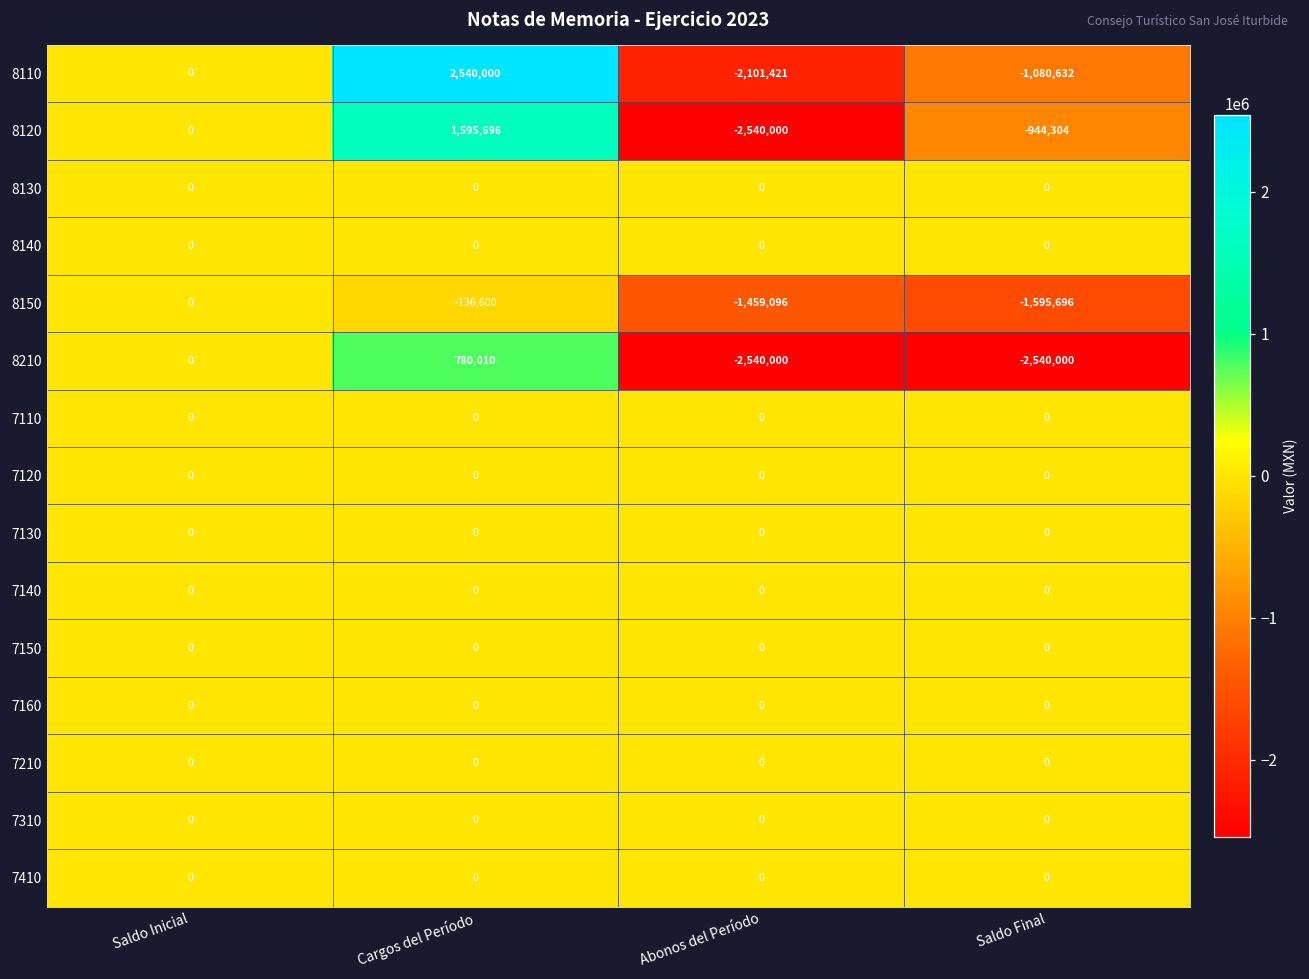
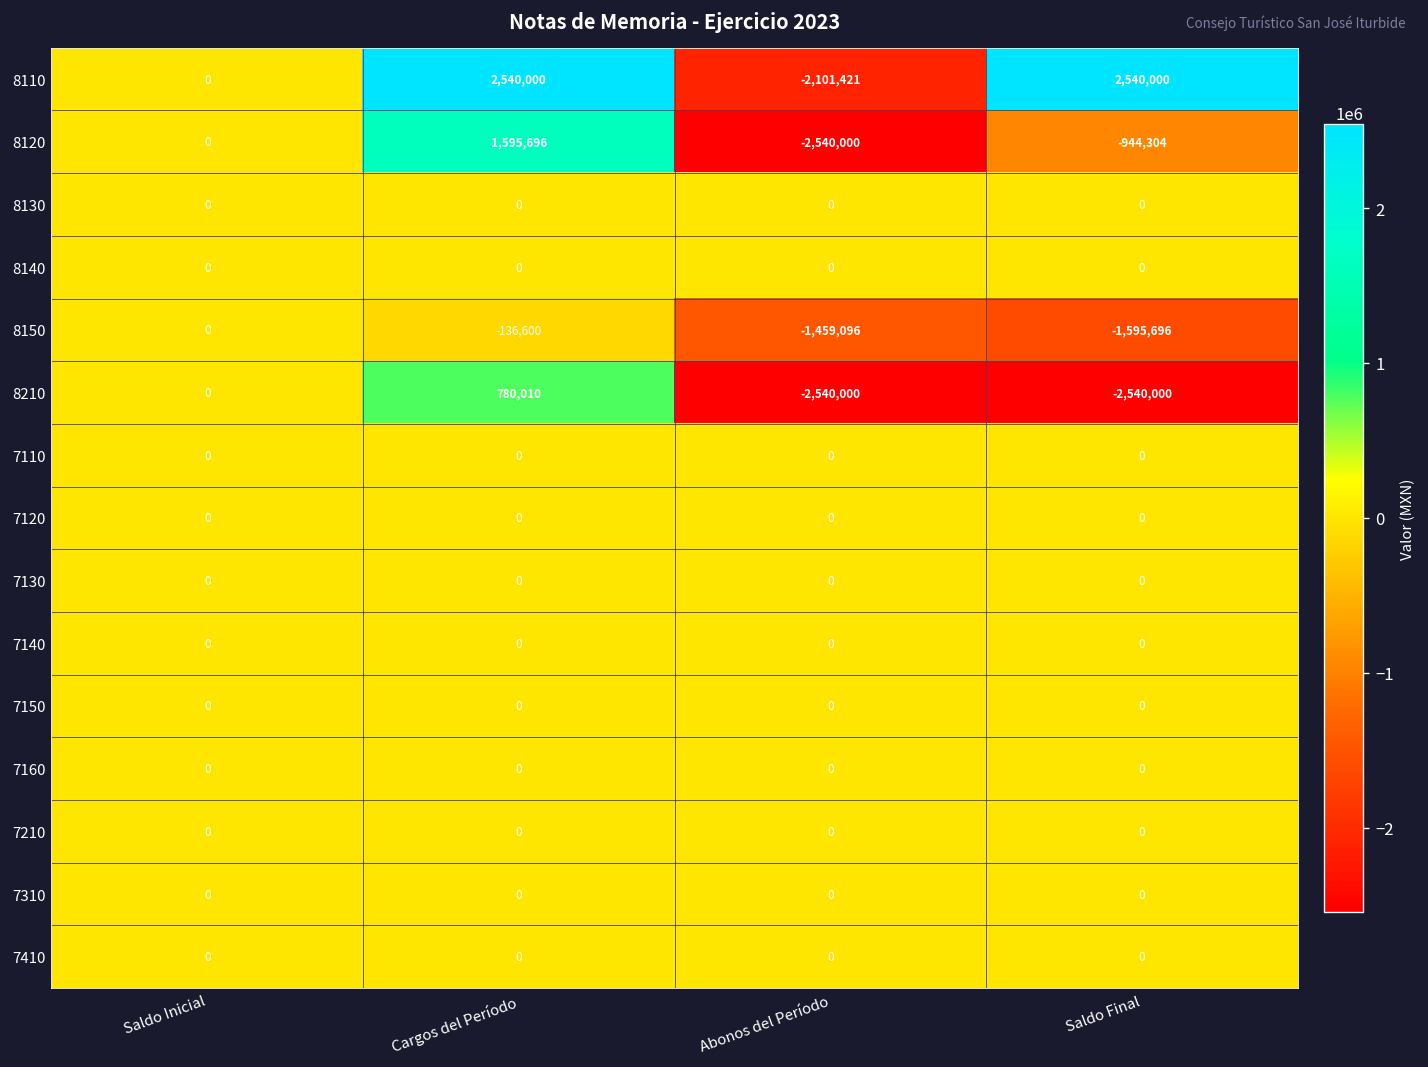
  {
    "8110": {
      "Saldo Inicial": "0",
      "Cargos del Período": "2,540,000",
      "Abonos del Período": "-2,101,421",
-     "Saldo Final": "-1,080,632"
+     "Saldo Final": "2,540,000"
    },
    "8120": {
      "Saldo Inicial": "0",
      "Cargos del Período": "1,595,696",
      "Abonos del Período": "-2,540,000",
      "Saldo Final": "-944,304"
    },
    "8130": {
      "Saldo Inicial": "0",
      "Cargos del Período": "0",
      "Abonos del Período": "0",
      "Saldo Final": "0"
    },
    "8140": {
      "Saldo Inicial": "0",
      "Cargos del Período": "0",
      "Abonos del Período": "0",
      "Saldo Final": "0"
    },
    "8150": {
      "Saldo Inicial": "0",
      "Cargos del Período": "-136,600",
      "Abonos del Período": "-1,459,096",
      "Saldo Final": "-1,595,696"
    },
    "8210": {
      "Saldo Inicial": "0",
      "Cargos del Período": "780,010",
      "Abonos del Período": "-2,540,000",
      "Saldo Final": "-2,540,000"
    },
    "7110": {
      "Saldo Inicial": "0",
      "Cargos del Período": "0",
      "Abonos del Período": "0",
      "Saldo Final": "0"
    },
    "7120": {
      "Saldo Inicial": "0",
      "Cargos del Período": "0",
      "Abonos del Período": "0",
      "Saldo Final": "0"
    },
    "7130": {
      "Saldo Inicial": "0",
      "Cargos del Período": "0",
      "Abonos del Período": "0",
      "Saldo Final": "0"
    },
    "7140": {
      "Saldo Inicial": "0",
      "Cargos del Período": "0",
      "Abonos del Período": "0",
      "Saldo Final": "0"
    },
    "7150": {
      "Saldo Inicial": "0",
      "Cargos del Período": "0",
      "Abonos del Período": "0",
      "Saldo Final": "0"
    },
    "7160": {
      "Saldo Inicial": "0",
      "Cargos del Período": "0",
      "Abonos del Período": "0",
      "Saldo Final": "0"
    },
    "7210": {
      "Saldo Inicial": "0",
      "Cargos del Período": "0",
      "Abonos del Período": "0",
      "Saldo Final": "0"
    },
    "7310": {
      "Saldo Inicial": "0",
      "Cargos del Período": "0",
      "Abonos del Período": "0",
      "Saldo Final": "0"
    },
    "7410": {
      "Saldo Inicial": "0",
      "Cargos del Período": "0",
      "Abonos del Período": "0",
      "Saldo Final": "0"
    }
  }
